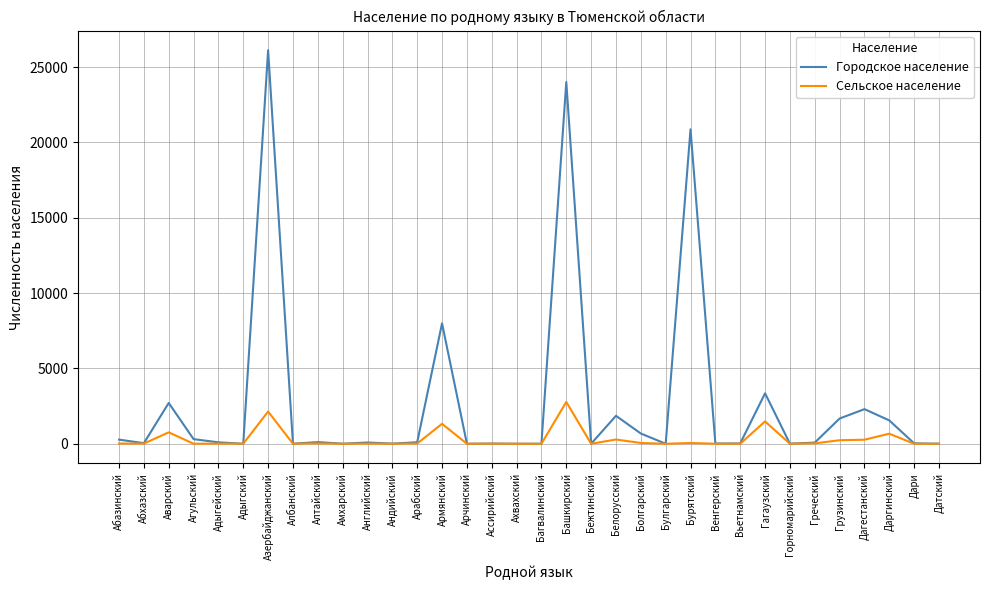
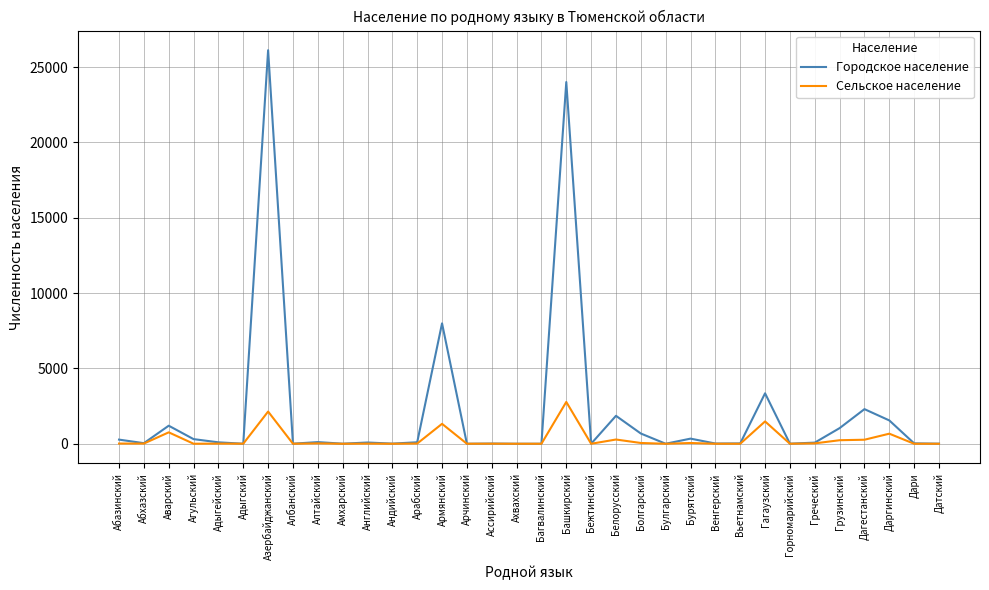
  {
    "Городское население": {
      "Абазинский": 300,
-     "Аварский": 2700,
+     "Аварский": 1200,
      "Агульский": 300,
      "Азербайджанский": 26100,
      "Армянский": 8000,
      "Башкирский": 24000,
      "Белорусский": 1900,
      "Болгарский": 700,
-     "Бурятский": 20900,
+     "Бурятский": 300,
      "Гагаузский": 3300,
-     "Грузинский": 1700,
+     "Грузинский": 1000,
      "Дагестанский": 2300,
      "Даргинский": 1500
    },
    "Сельское население": {
      "Абазинский": 0,
      "Аварский": 800,
      "Агульский": 0,
      "Азербайджанский": 2100,
      "Армянский": 1300,
      "Башкирский": 2800,
      "Белорусский": 300,
      "Болгарский": 100,
      "Бурятский": 100,
      "Гагаузский": 1500,
      "Грузинский": 200,
      "Дагестанский": 300,
      "Даргинский": 700
    }
  }
